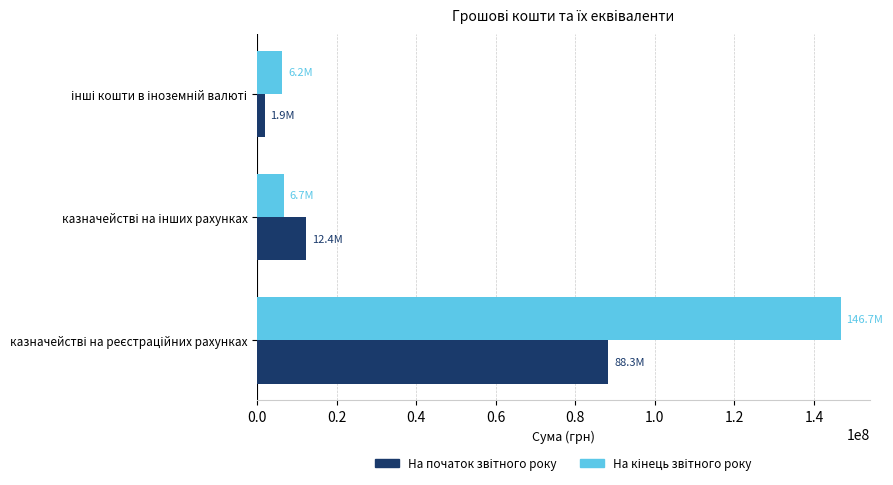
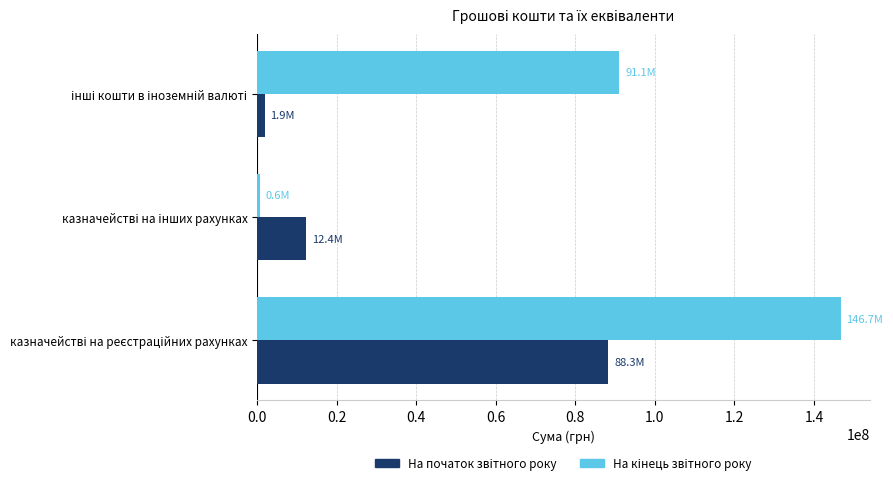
  {
    "На початок звітного року": {
      "інші кошти в іноземній валюті": "1.9M",
      "казначействі на інших рахунках": "12.4M",
      "казначействі на реєстраційних рахунках": "88.3M"
    },
    "На кінець звітного року": {
-     "інші кошти в іноземній валюті": "6.2M",
-     "казначействі на інших рахунках": "6.7M",
+     "інші кошти в іноземній валюті": "91.1M",
+     "казначействі на інших рахунках": "0.6M",
      "казначействі на реєстраційних рахунках": "146.7M"
    }
  }
